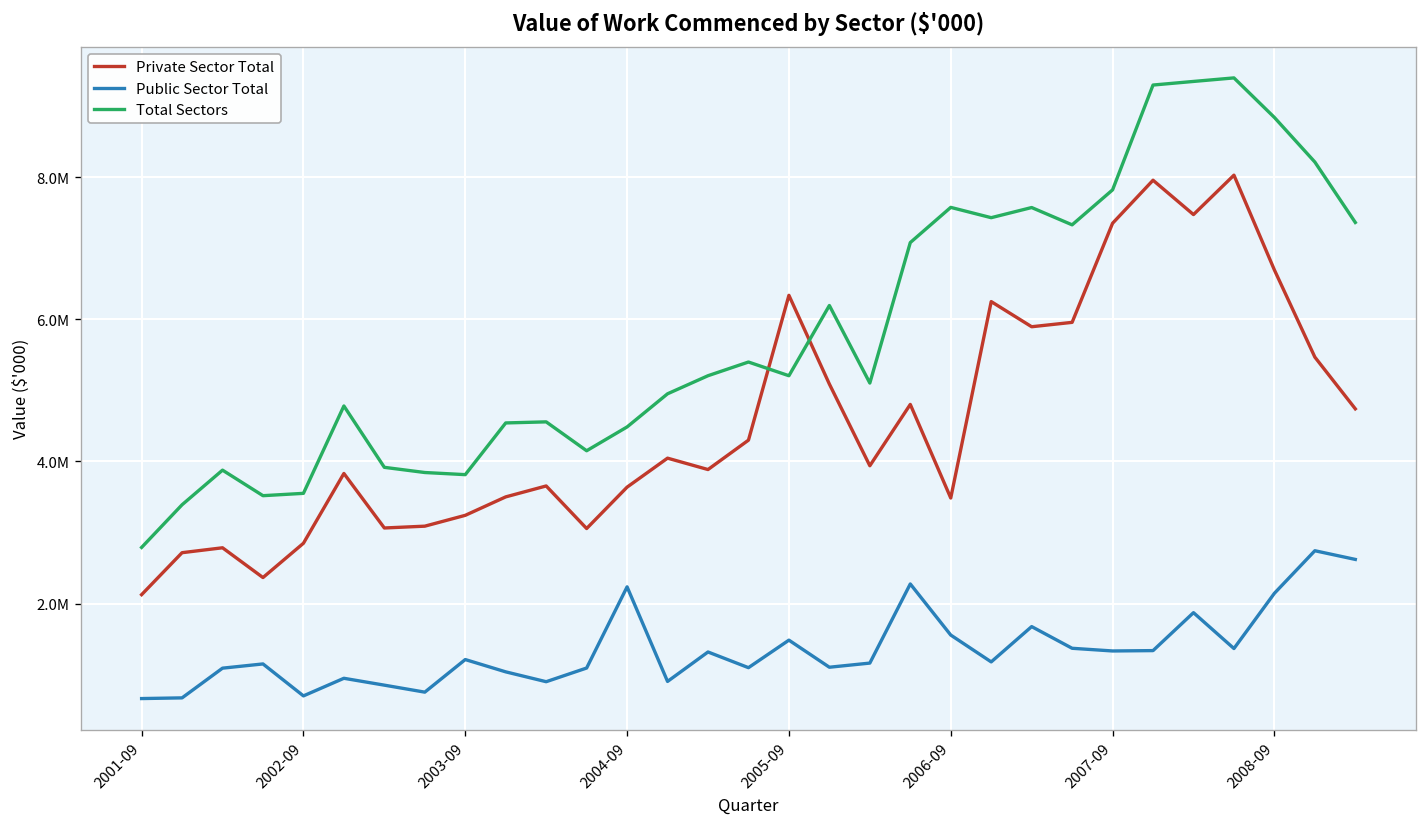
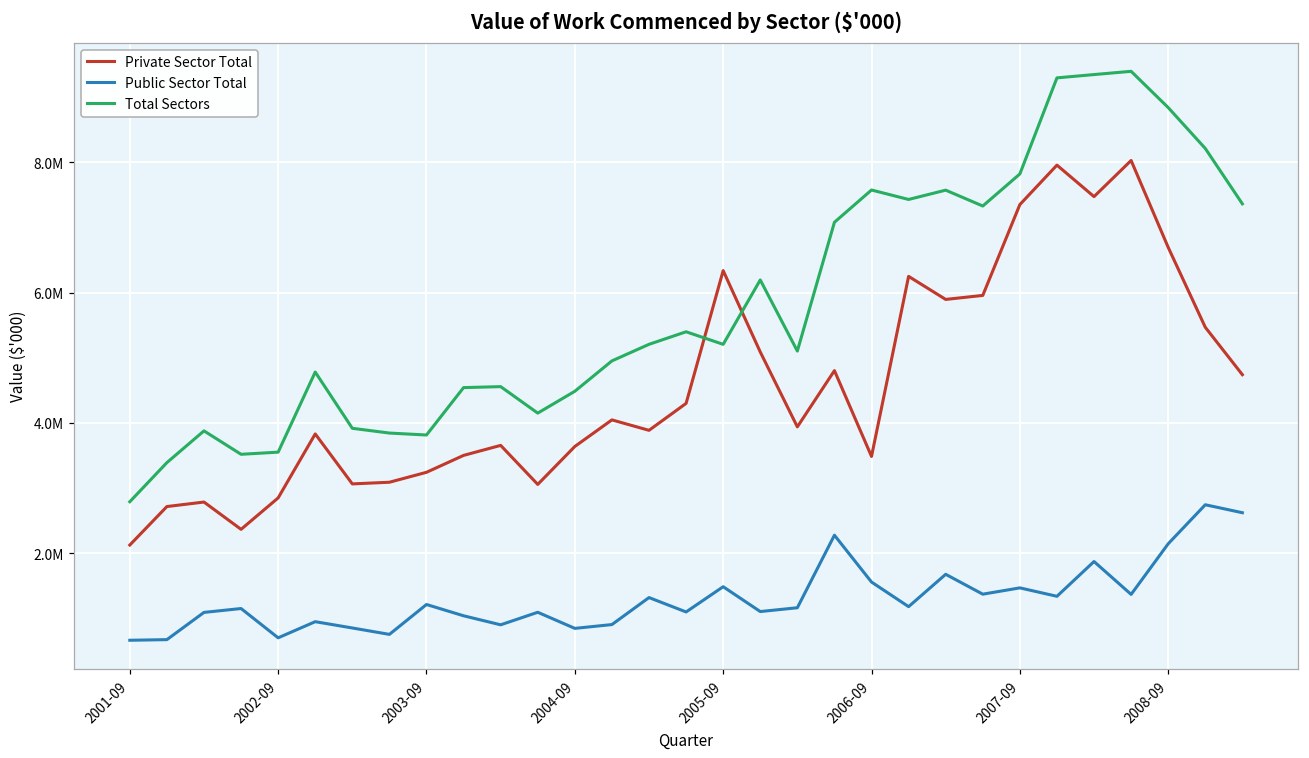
  {
    "Private Sector Total": {
      "2001-09": 2100000,
      "2002-09": 2800000,
      "2003-09": 3200000,
      "2004-09": 3600000,
      "2005-09": 6300000,
      "2006-09": 3500000,
      "2007-09": 7400000,
      "2008-09": 6700000
    },
    "Public Sector Total": {
      "2001-09": 700000,
      "2002-09": 700000,
      "2003-09": 1200000,
-     "2004-09": 2200000,
+     "2004-09": 800000,
      "2005-09": 1500000,
      "2006-09": 1600000,
-     "2007-09": 1300000,
+     "2007-09": 1500000,
      "2008-09": 2100000
    },
    "Total Sectors": {
      "2001-09": 2800000,
      "2002-09": 3600000,
      "2003-09": 3800000,
      "2004-09": 4500000,
      "2005-09": 5200000,
      "2006-09": 7600000,
      "2007-09": 7800000,
      "2008-09": 8800000
    }
  }
